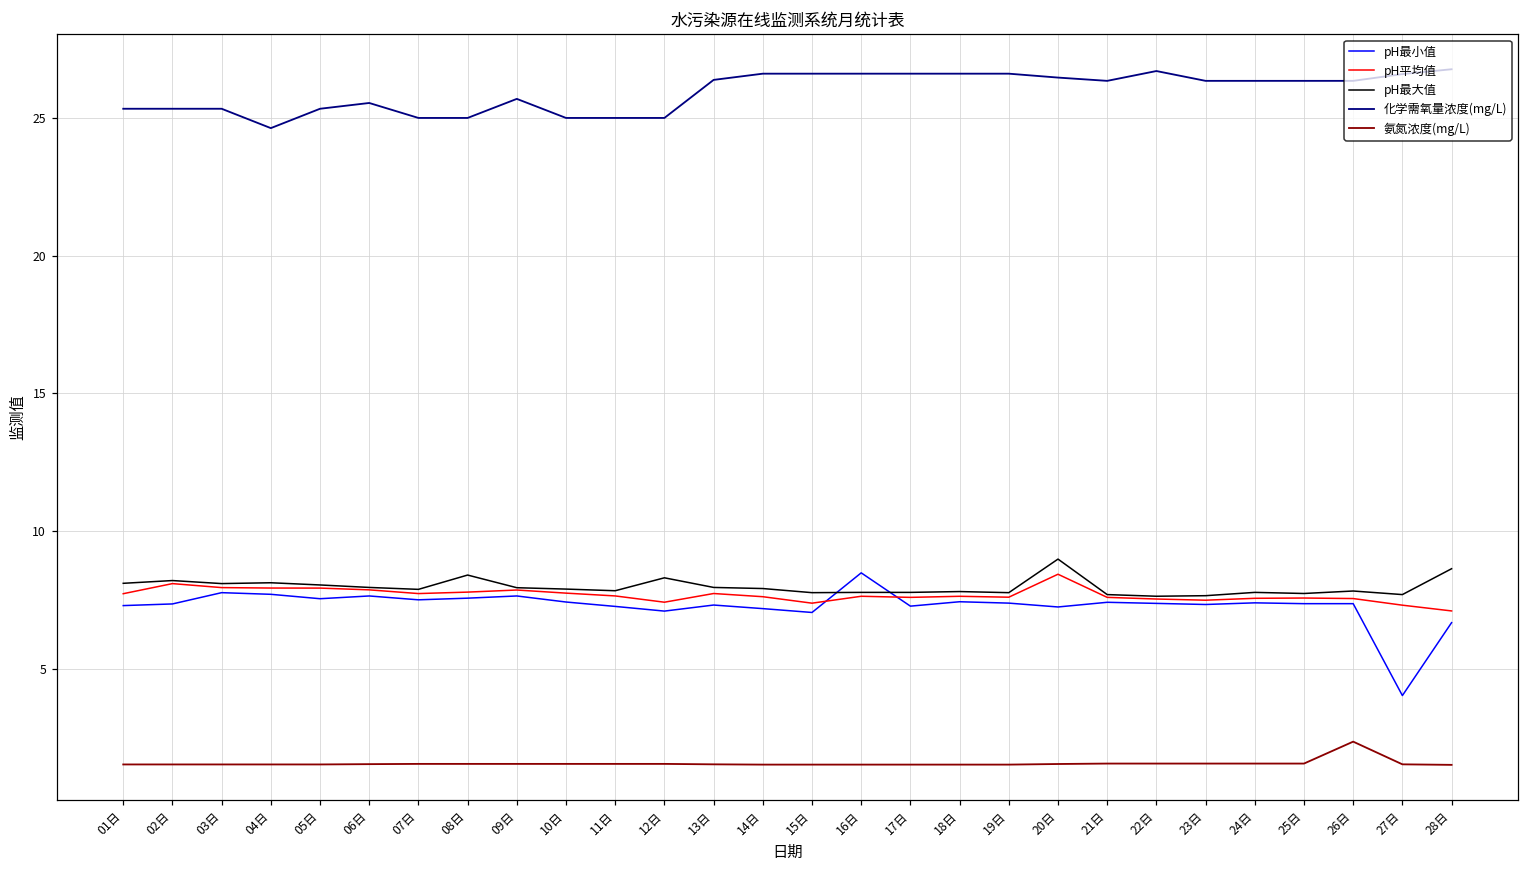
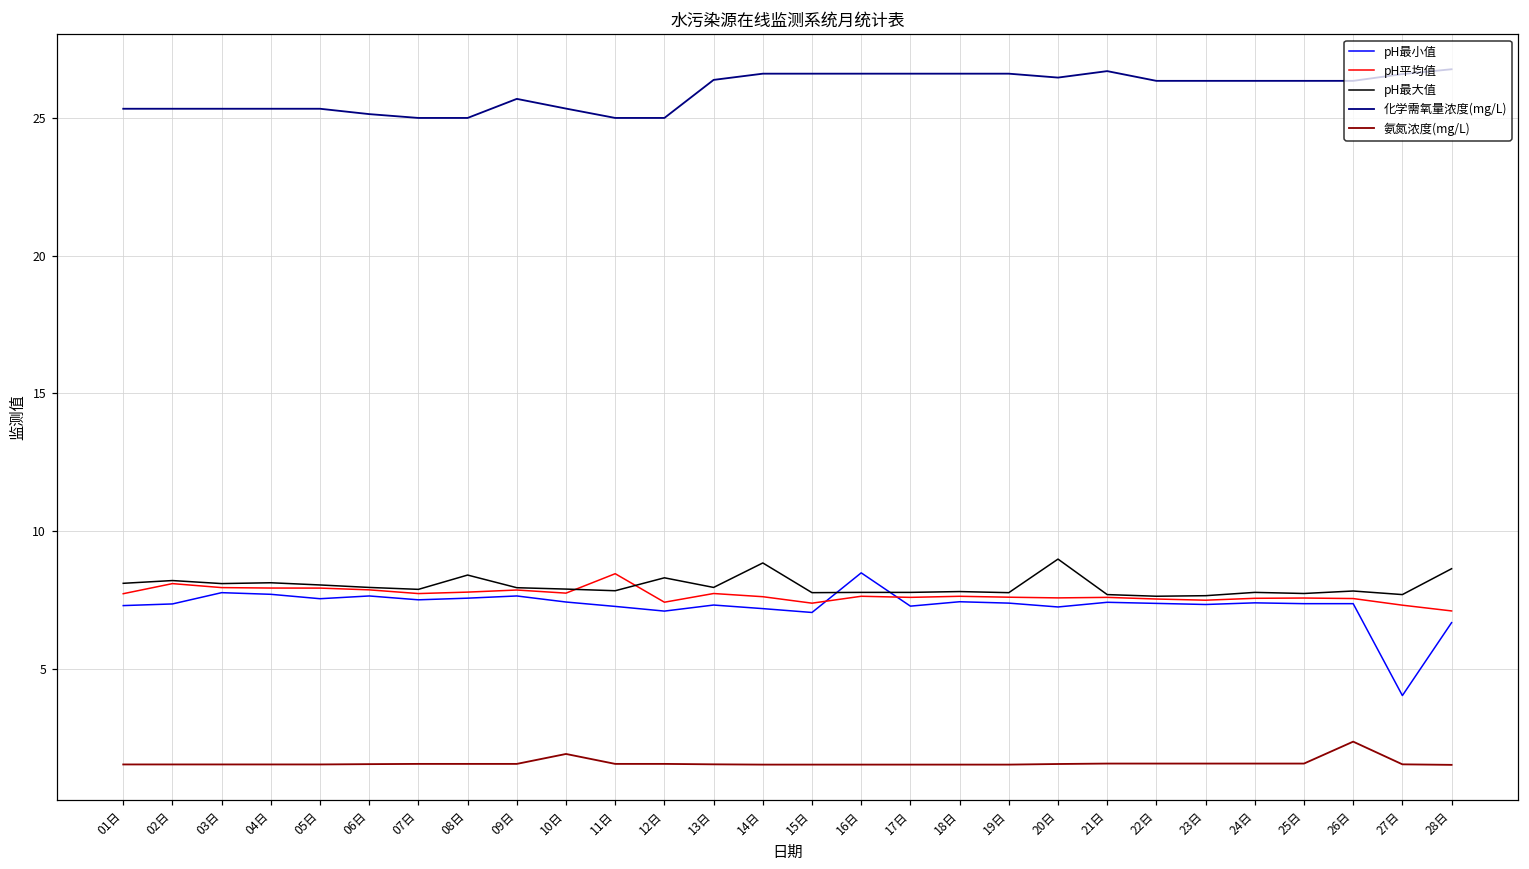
  {
    "pH最小值": {
      "01日": 7.3,
      "02日": 7.4,
      "03日": 7.8,
      "04日": 7.7,
      "05日": 7.5,
      "06日": 7.6,
      "07日": 7.5,
      "08日": 7.6,
      "09日": 7.6,
      "10日": 7.4,
      "11日": 7.3,
      "12日": 7.1,
      "13日": 7.3,
      "14日": 7.2,
      "15日": 7.0,
      "16日": 8.5,
      "17日": 7.3,
      "18日": 7.4,
      "19日": 7.4,
      "20日": 7.2,
      "21日": 7.4,
      "22日": 7.4,
      "23日": 7.3,
      "24日": 7.4,
      "25日": 7.4,
      "26日": 7.4,
      "27日": 4.0,
      "28日": 6.7
    },
    "pH平均值": {
      "01日": 7.7,
      "02日": 8.1,
      "03日": 7.9,
      "04日": 7.9,
      "05日": 7.9,
      "07日": 7.7,
      "08日": 7.8,
      "10日": 7.7,
-     "11日": 7.6,
+     "11日": 8.4,
      "12日": 7.4,
      "13日": 7.7,
      "14日": 7.6,
      "15日": 7.4,
      "16日": 7.6,
      "17日": 7.6,
      "18日": 7.6,
      "19日": 7.6,
-     "20日": 8.4,
+     "20日": 7.6,
      "21日": 7.6,
      "22日": 7.5,
      "23日": 7.5,
      "24日": 7.6,
      "25日": 7.6,
      "26日": 7.5,
      "27日": 7.3,
      "28日": 7.1
    },
    "pH最大值": {
      "01日": 8.1,
      "02日": 8.2,
      "03日": 8.1,
      "04日": 8.1,
      "05日": 8.0,
      "07日": 7.9,
      "08日": 8.4,
      "10日": 7.9,
      "11日": 7.8,
      "12日": 8.3,
      "13日": 8.0,
-     "14日": 7.9,
+     "14日": 8.8,
      "15日": 7.8,
      "16日": 7.8,
      "17日": 7.8,
      "18日": 7.8,
      "19日": 7.8,
      "20日": 9.0,
      "21日": 7.7,
      "22日": 7.6,
      "23日": 7.7,
      "24日": 7.8,
      "25日": 7.7,
      "26日": 7.8,
      "27日": 7.7,
      "28日": 8.6
    },
    "化学需氧量浓度(mg/L)": {
      "01日": 25.3,
      "02日": 25.3,
      "03日": 25.3,
-     "04日": 24.6,
+     "04日": 25.3,
      "05日": 25.3,
-     "06日": 25.6,
+     "06日": 25.2,
      "07日": 25.0,
      "08日": 25.0,
      "09日": 25.7,
-     "10日": 25.0,
+     "10日": 25.4,
      "11日": 25.0,
      "12日": 25.0,
      "13日": 26.4,
      "14日": 26.6,
      "15日": 26.6,
      "16日": 26.6,
      "17日": 26.6,
      "18日": 26.6,
      "19日": 26.6,
      "20日": 26.5,
-     "21日": 26.4,
-     "22日": 26.7,
+     "21日": 26.7,
+     "22日": 26.4,
      "23日": 26.4,
      "24日": 26.4,
      "25日": 26.4
    },
    "氨氮浓度(mg/L)": {
      "01日": 1.5,
      "02日": 1.5,
      "03日": 1.5,
      "04日": 1.5,
      "05日": 1.5,
      "06日": 1.5,
      "07日": 1.5,
      "08日": 1.5,
      "09日": 1.5,
-     "10日": 1.5,
+     "10日": 1.9,
      "11日": 1.5,
      "12日": 1.5,
      "13日": 1.5,
      "14日": 1.5,
      "15日": 1.5,
      "16日": 1.5,
      "17日": 1.5,
      "18日": 1.5,
      "19日": 1.5,
      "20日": 1.5,
      "21日": 1.5,
      "22日": 1.5,
      "23日": 1.5,
      "24日": 1.5,
      "25日": 1.5,
      "26日": 2.3,
      "27日": 1.5,
      "28日": 1.5
    }
  }
